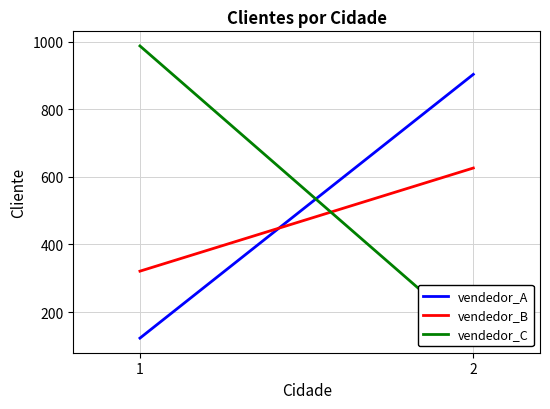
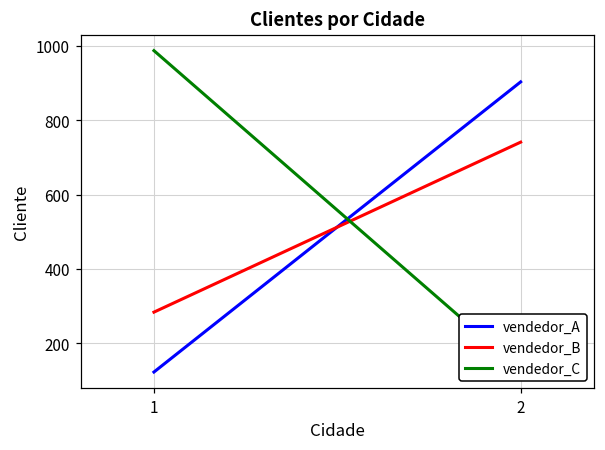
  {
    "vendedor_A": {
      "1": 120,
      "2": 900
    },
    "vendedor_B": {
-     "1": 320,
-     "2": 630
+     "1": 280,
+     "2": 740
    },
    "vendedor_C": {
      "1": 990
    }
  }
